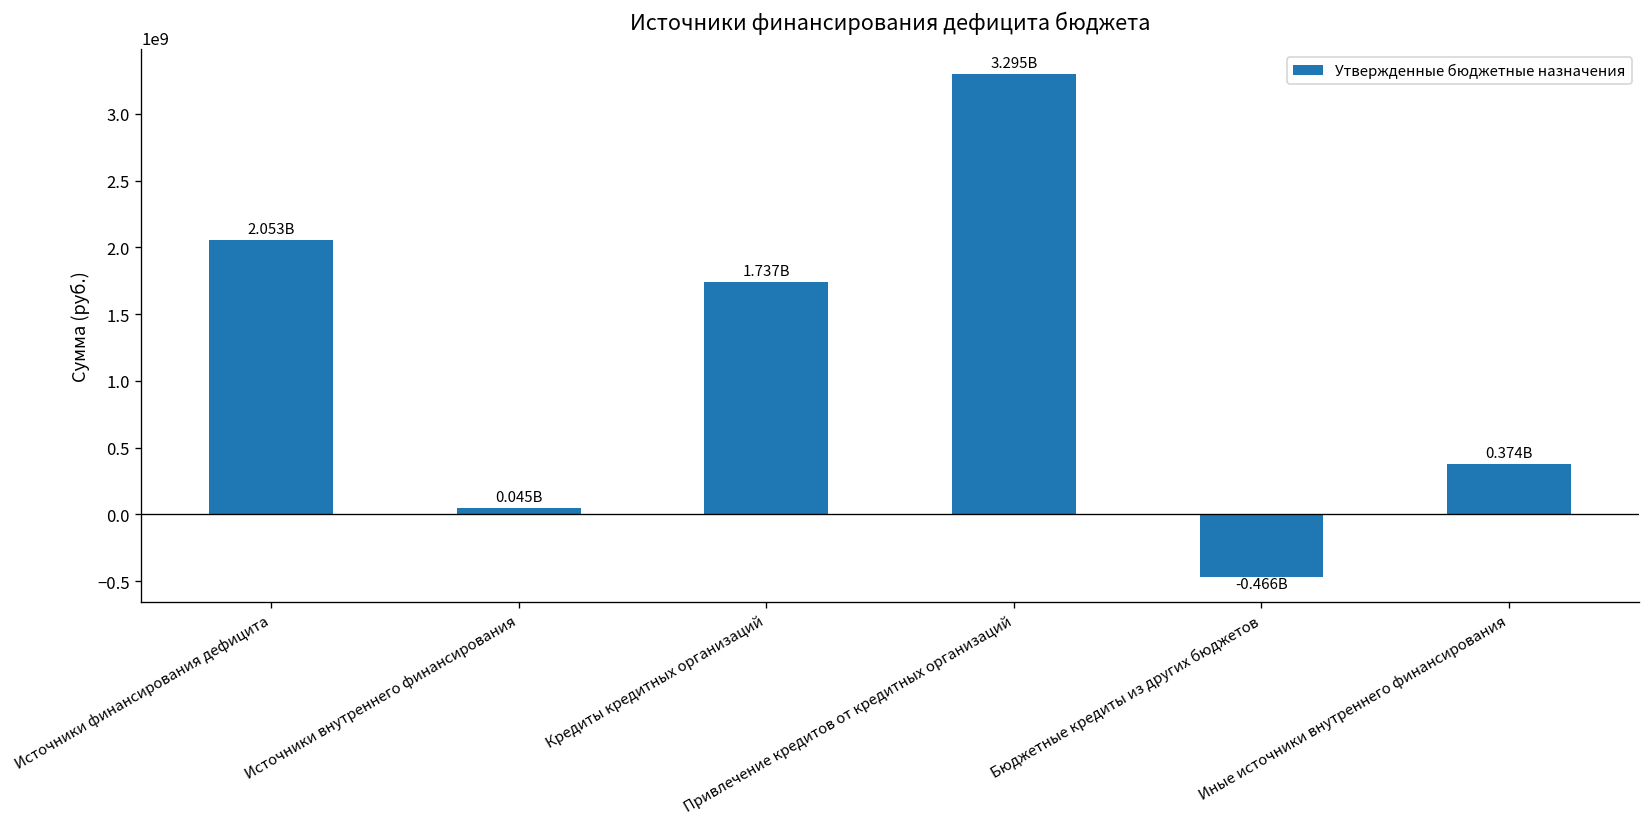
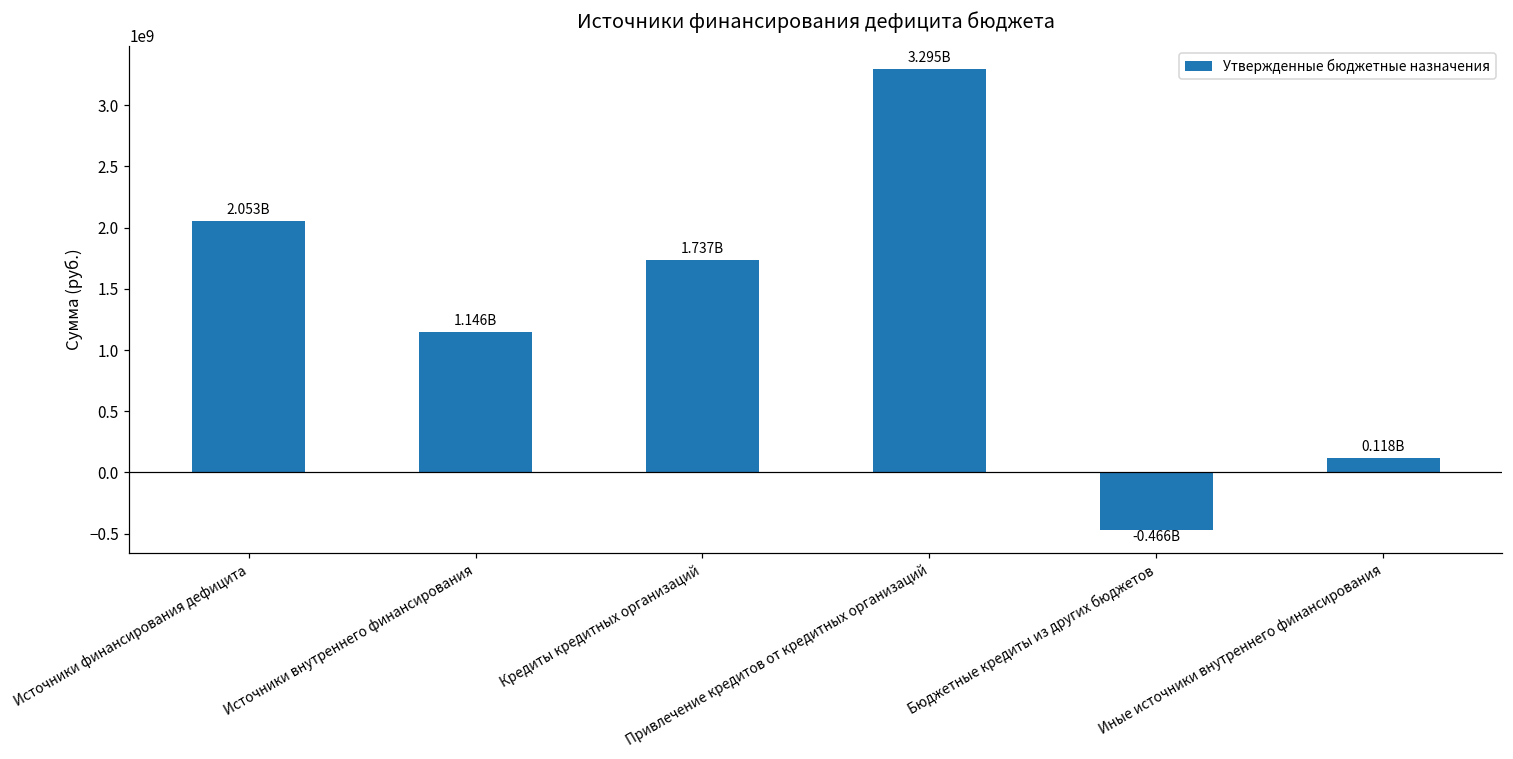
  {
    "Источники финансирования дефицита": "2.053B",
-   "Источники внутреннего финансирования": "0.045B",
+   "Источники внутреннего финансирования": "1.146B",
    "Кредиты кредитных организаций": "1.737B",
    "Привлечение кредитов от кредитных организаций": "3.295B",
    "Бюджетные кредиты из других бюджетов": "-0.466B",
-   "Иные источники внутреннего финансирования": "0.374B"
+   "Иные источники внутреннего финансирования": "0.118B"
  }
